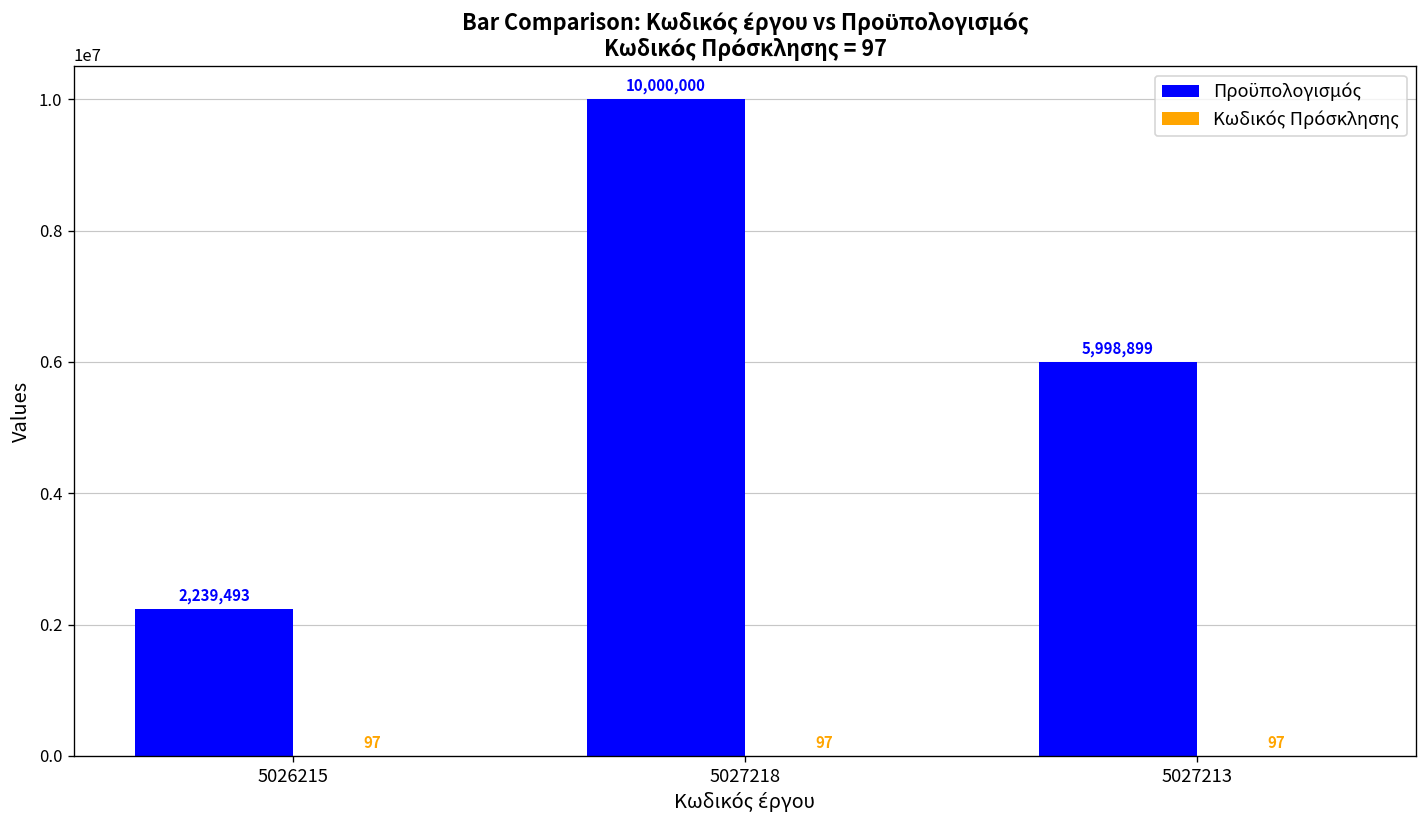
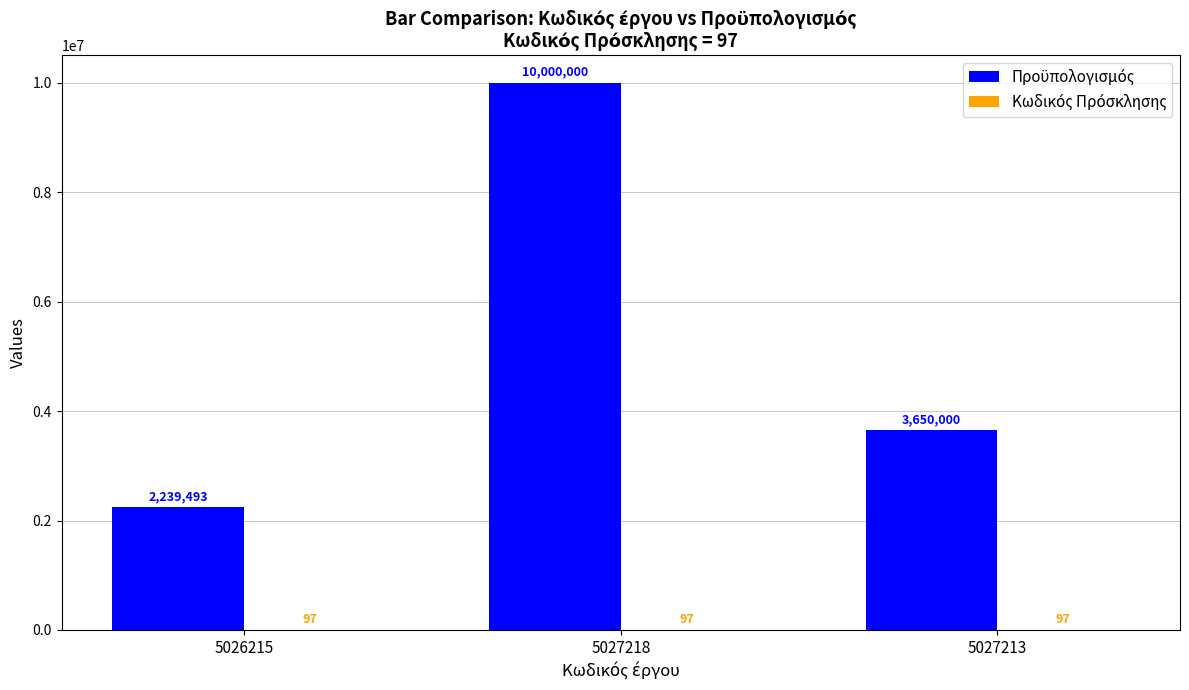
  {
    "Προϋπολογισμός": {
      "5026215": "2,239,493",
      "5027218": "10,000,000",
-     "5027213": "5,998,899"
+     "5027213": "3,650,000"
    },
    "Κωδικός Πρόσκλησης": {
      "5026215": "97",
      "5027218": "97",
      "5027213": "97"
    }
  }
